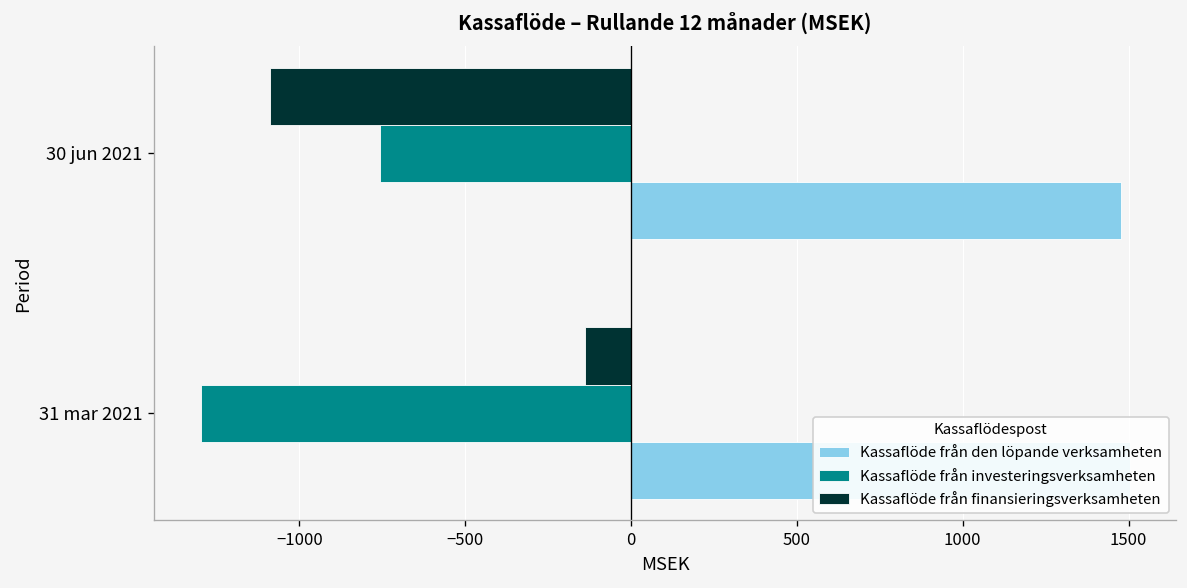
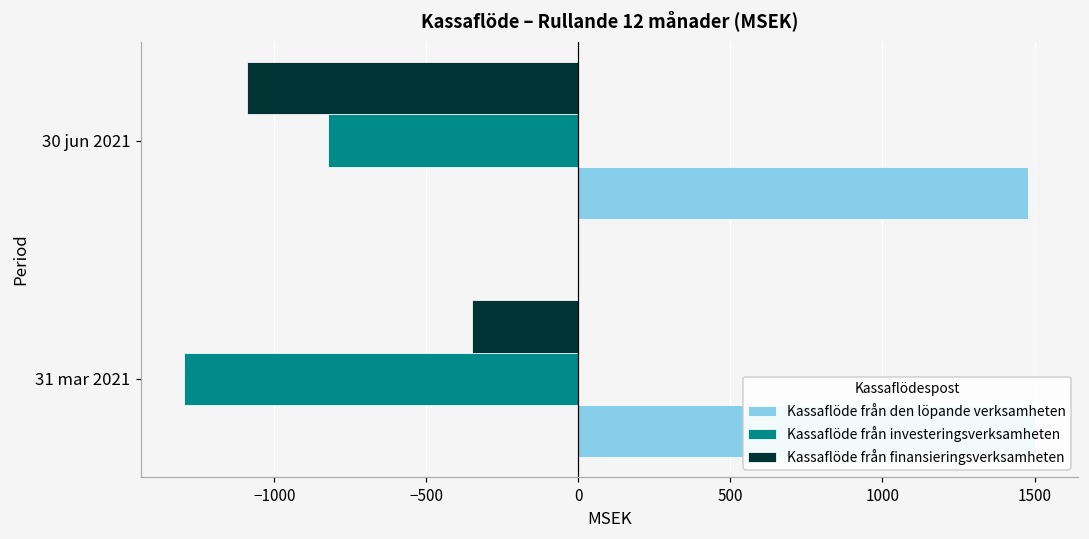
  {
    "Kassaflöde från den löpande verksamheten": {
      "30 jun 2021": 1480
    },
    "Kassaflöde från investeringsverksamheten": {
-     "30 jun 2021": -760,
+     "30 jun 2021": -830,
      "31 mar 2021": -1300
    },
    "Kassaflöde från finansieringsverksamheten": {
      "30 jun 2021": -1090,
-     "31 mar 2021": -140
+     "31 mar 2021": -350
    }
  }
